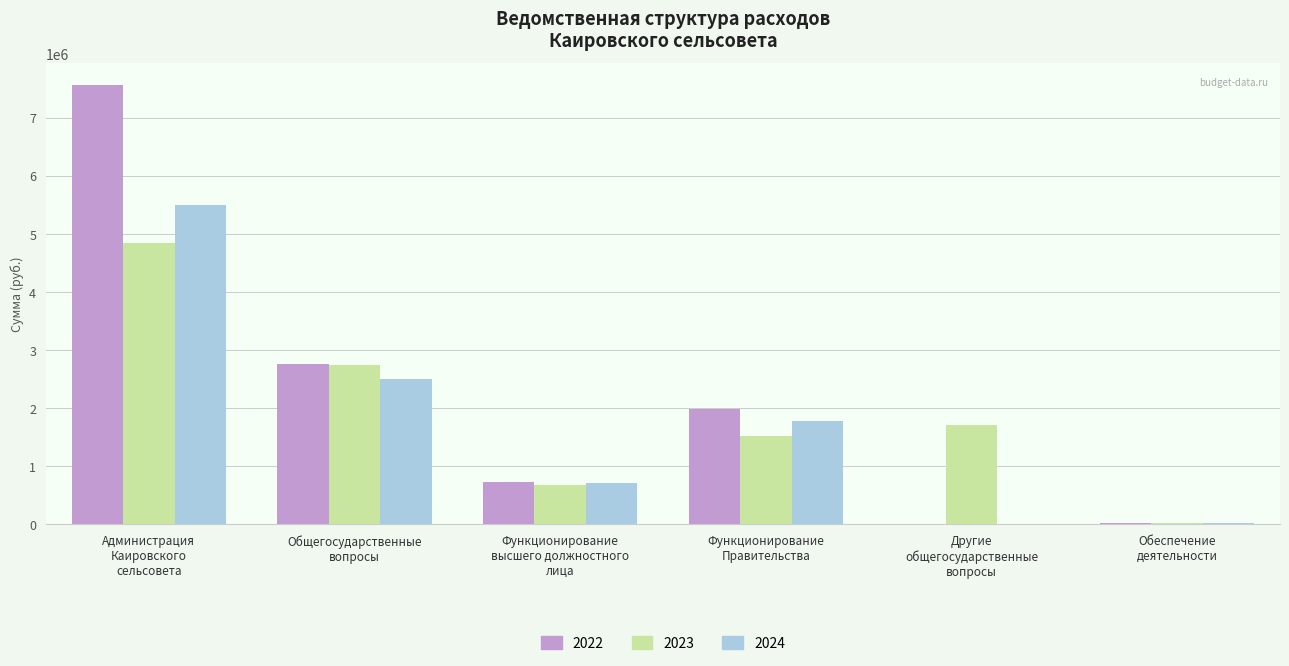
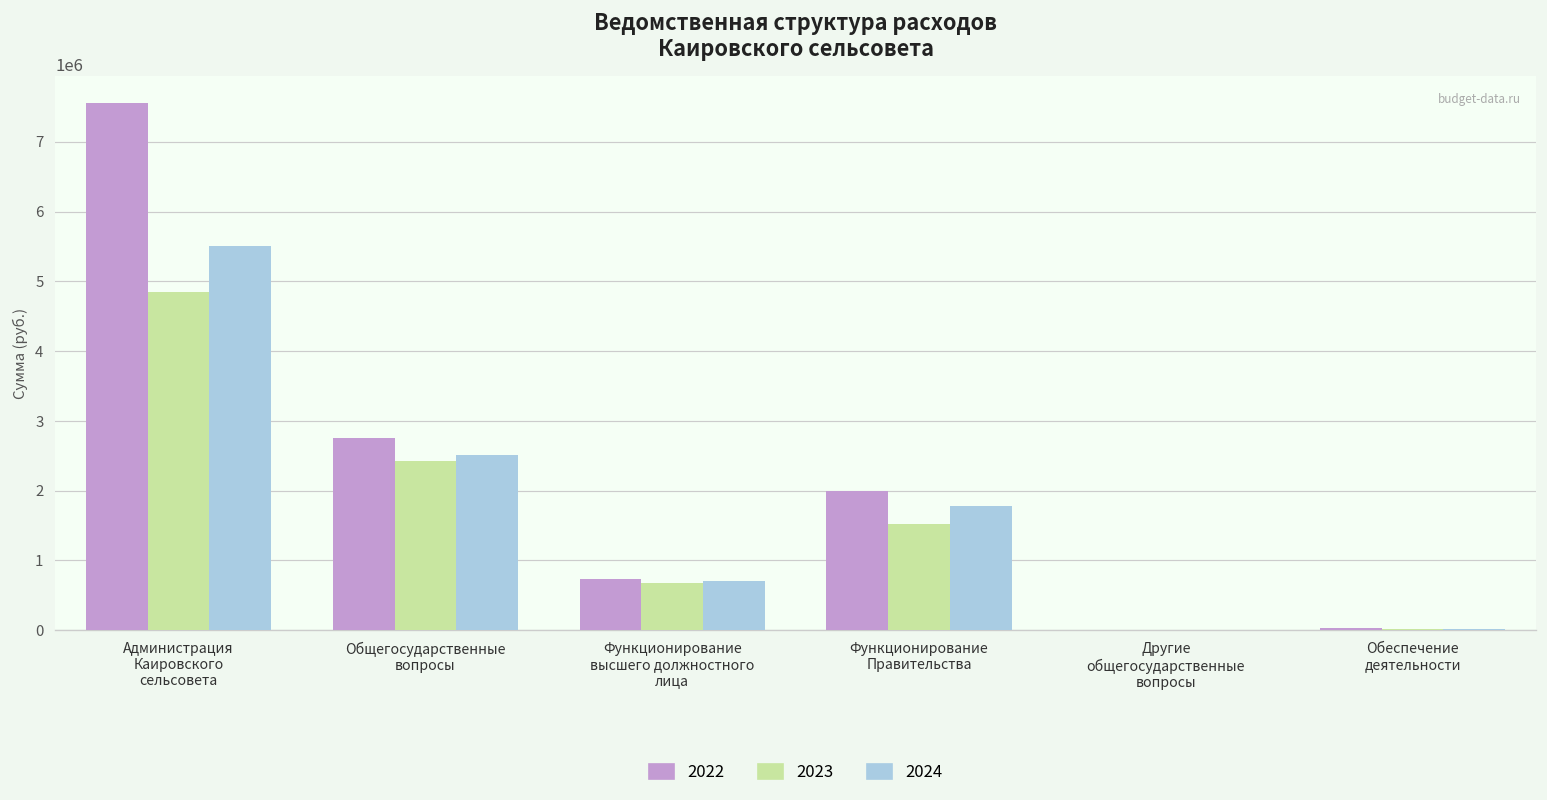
  {
    "2023": {
      "Администрация Каировского сельсовета": 4800000,
-     "Общегосударственные вопросы": 2700000,
+     "Общегосударственные вопросы": 2400000,
      "Функционирование высшего должностного лица": 700000,
      "Функционирование Правительства": 1500000,
-     "Другие общегосударственные вопросы": 1700000
+     "Другие общегосударственные вопросы": 0
    }
  }
